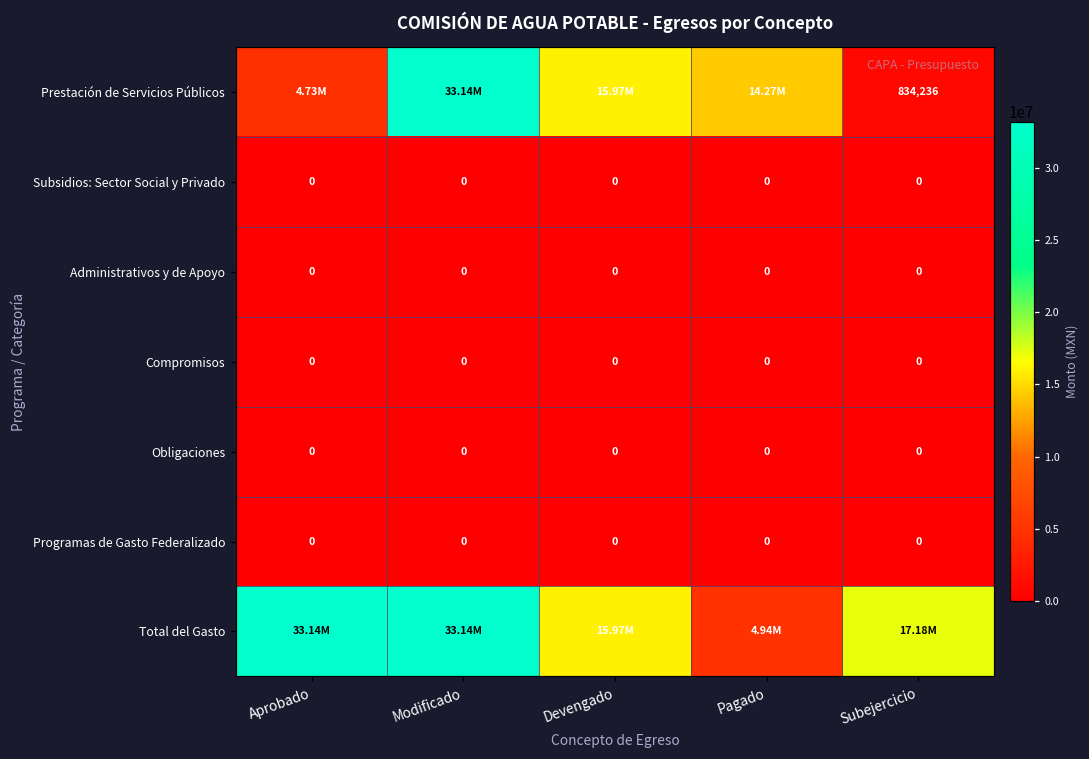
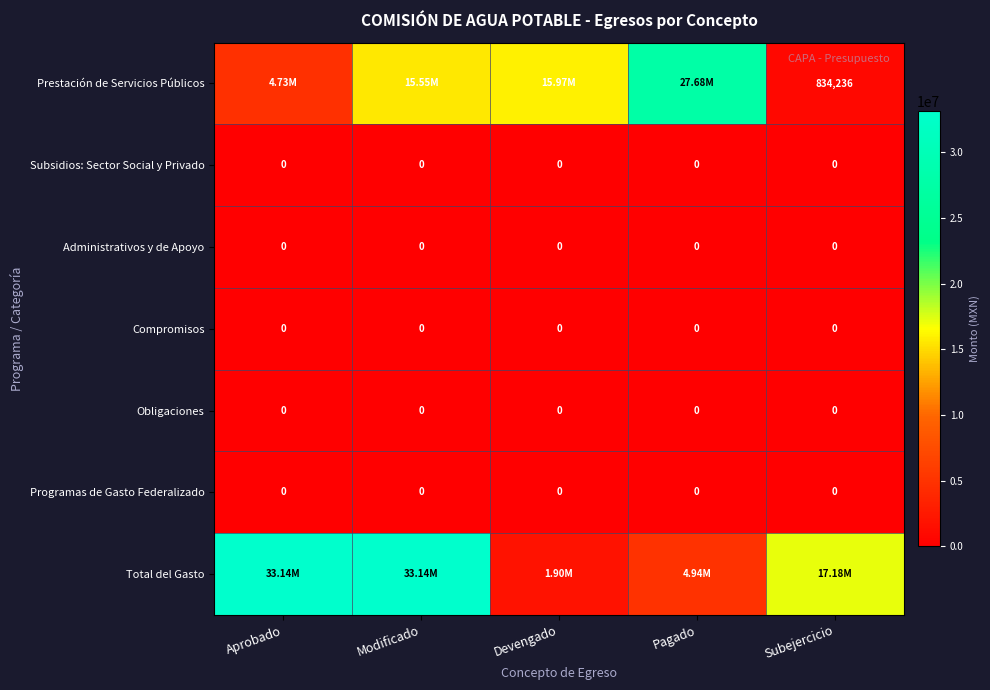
  {
    "Prestación de Servicios Públicos": {
      "Aprobado": "4.73M",
-     "Modificado": "33.14M",
+     "Modificado": "15.55M",
      "Devengado": "15.97M",
-     "Pagado": "14.27M"
+     "Pagado": "27.68M"
    },
    "Subsidios: Sector Social y Privado": {
      "Aprobado": "0",
      "Modificado": "0",
      "Devengado": "0",
      "Pagado": "0",
      "Subejercicio": "0"
    },
    "Administrativos y de Apoyo": {
      "Aprobado": "0",
      "Modificado": "0",
      "Devengado": "0",
      "Pagado": "0",
      "Subejercicio": "0"
    },
    "Compromisos": {
      "Aprobado": "0",
      "Modificado": "0",
      "Devengado": "0",
      "Pagado": "0",
      "Subejercicio": "0"
    },
    "Obligaciones": {
      "Aprobado": "0",
      "Modificado": "0",
      "Devengado": "0",
      "Pagado": "0",
      "Subejercicio": "0"
    },
    "Programas de Gasto Federalizado": {
      "Aprobado": "0",
      "Modificado": "0",
      "Devengado": "0",
      "Pagado": "0",
      "Subejercicio": "0"
    },
    "Total del Gasto": {
      "Aprobado": "33.14M",
      "Modificado": "33.14M",
-     "Devengado": "15.97M",
+     "Devengado": "1.90M",
      "Pagado": "4.94M",
      "Subejercicio": "17.18M"
    }
  }
